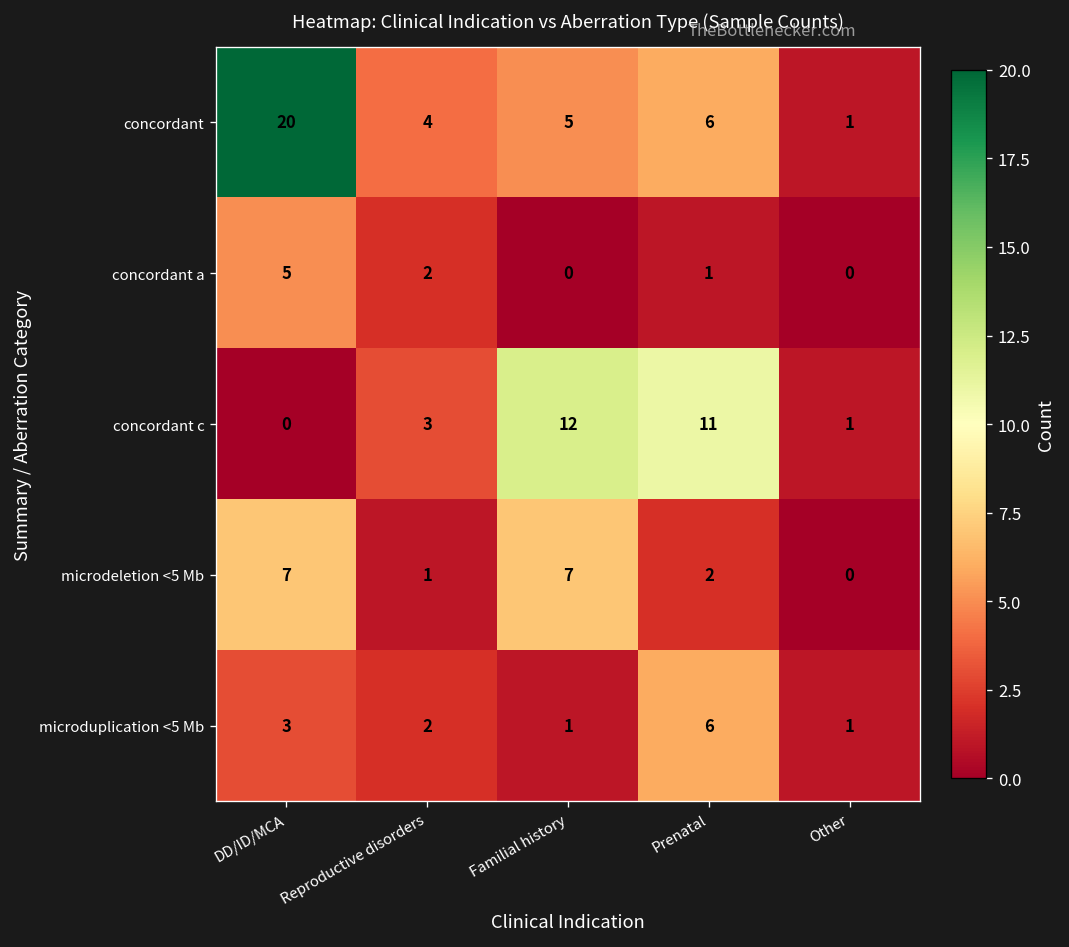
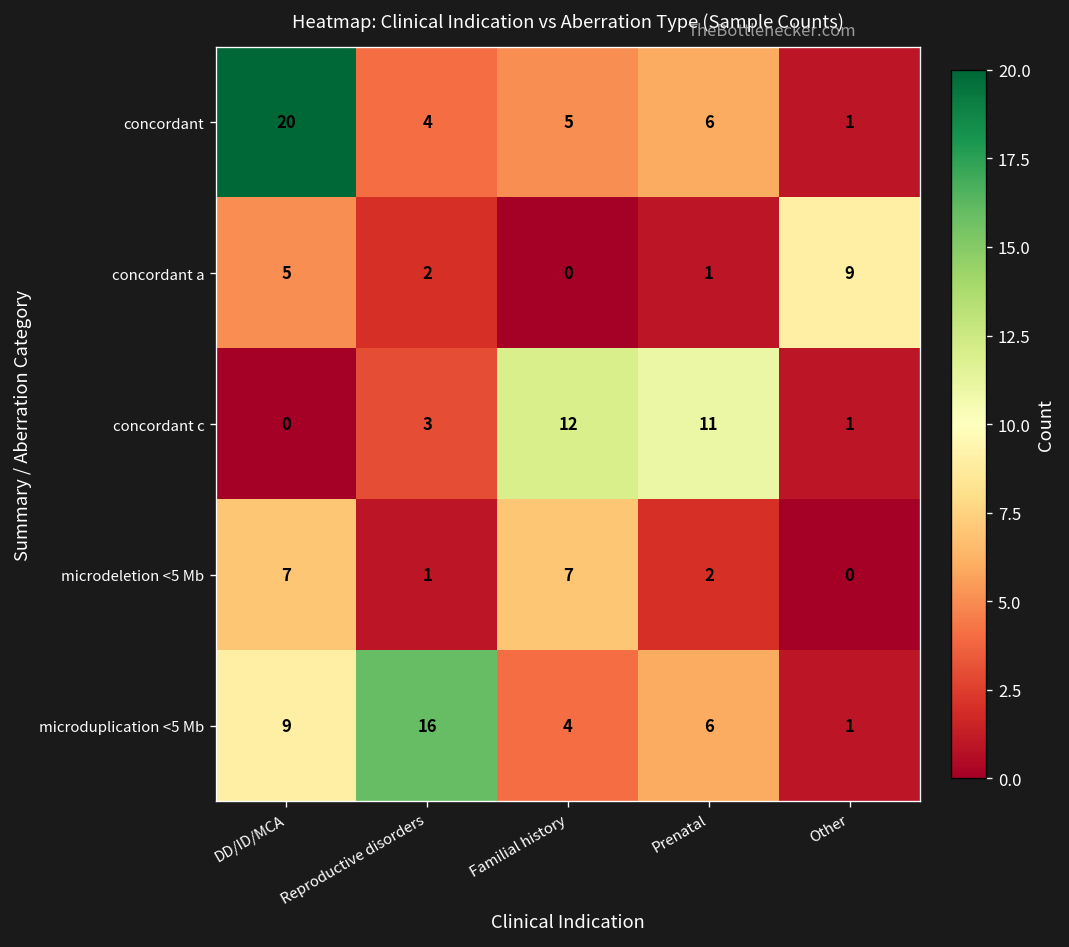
  {
    "concordant": {
      "DD/ID/MCA": 20,
      "Reproductive disorders": 4,
      "Familial history": 5,
      "Prenatal": 6,
      "Other": 1
    },
    "concordant a": {
      "DD/ID/MCA": 5,
      "Reproductive disorders": 2,
      "Familial history": 0,
      "Prenatal": 1,
-     "Other": 0
+     "Other": 9
    },
    "concordant c": {
      "DD/ID/MCA": 0,
      "Reproductive disorders": 3,
      "Familial history": 12,
      "Prenatal": 11,
      "Other": 1
    },
    "microdeletion <5 Mb": {
      "DD/ID/MCA": 7,
      "Reproductive disorders": 1,
      "Familial history": 7,
      "Prenatal": 2,
      "Other": 0
    },
    "microduplication <5 Mb": {
-     "DD/ID/MCA": 3,
-     "Reproductive disorders": 2,
-     "Familial history": 1,
+     "DD/ID/MCA": 9,
+     "Reproductive disorders": 16,
+     "Familial history": 4,
      "Prenatal": 6,
      "Other": 1
    }
  }
